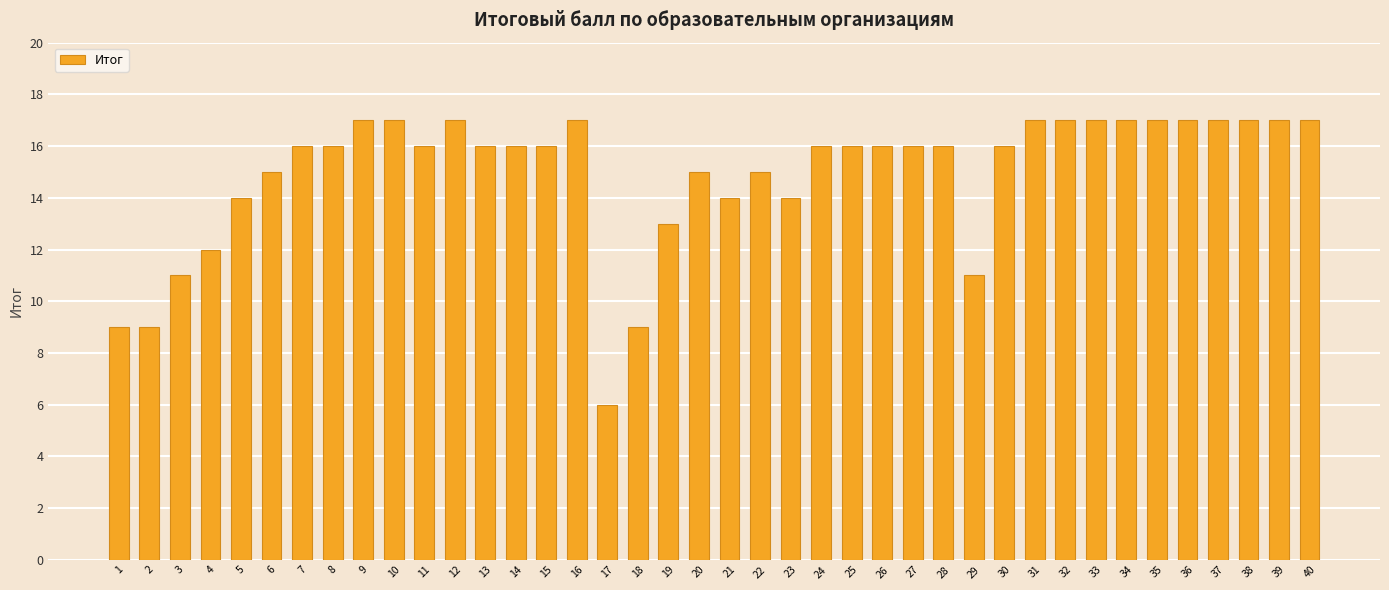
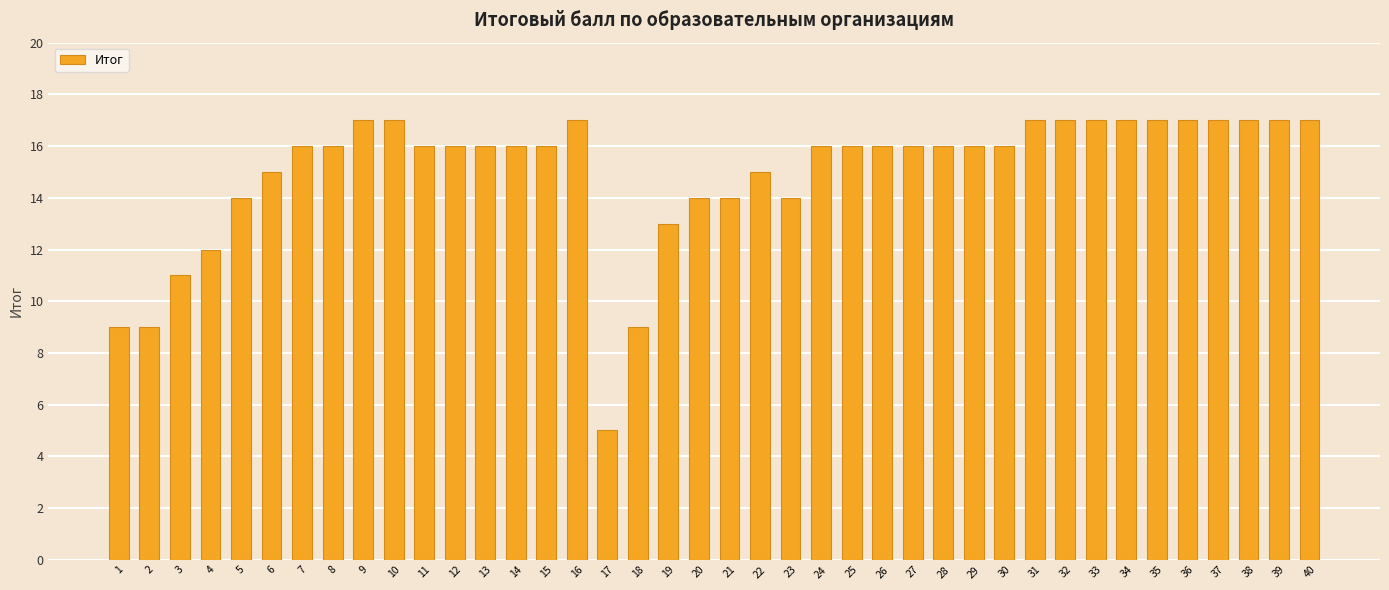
  {
    "1": 9,
    "2": 9,
    "3": 11,
    "4": 12,
    "5": 14,
    "6": 15,
    "7": 16,
    "8": 16,
    "9": 17,
    "10": 17,
    "11": 16,
-   "12": 17,
+   "12": 16,
    "13": 16,
    "14": 16,
    "15": 16,
    "16": 17,
-   "17": 6,
+   "17": 5,
    "18": 9,
    "19": 13,
-   "20": 15,
+   "20": 14,
    "21": 14,
    "22": 15,
    "23": 14,
    "24": 16,
    "25": 16,
    "26": 16,
    "27": 16,
    "28": 16,
-   "29": 11,
+   "29": 16,
    "30": 16,
    "31": 17,
    "32": 17,
    "33": 17,
    "34": 17,
    "35": 17,
    "36": 17,
    "37": 17,
    "38": 17,
    "39": 17,
    "40": 17
  }
